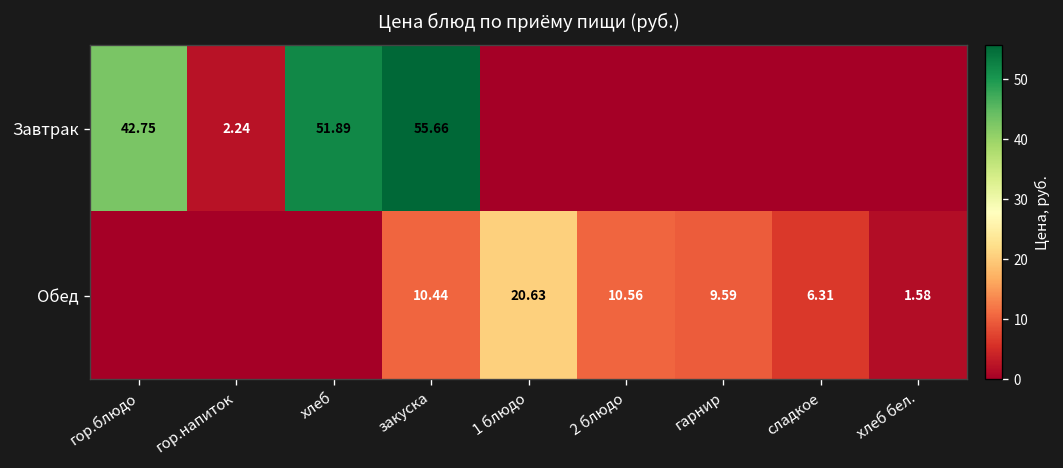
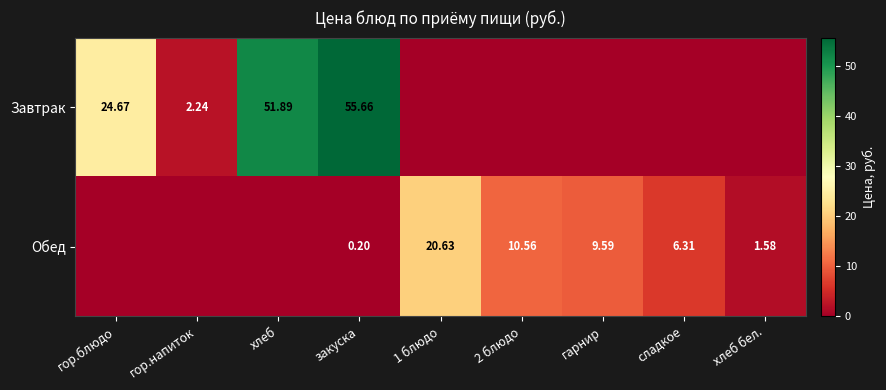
  {
    "Завтрак": {
-     "гор.блюдо": 42.75,
+     "гор.блюдо": 24.67,
      "гор.напиток": 2.24,
      "хлеб": 51.89,
      "закуска": 55.66
    },
    "Обед": {
-     "закуска": 10.44,
+     "закуска": 0.20,
      "1 блюдо": 20.63,
      "2 блюдо": 10.56,
      "гарнир": 9.59,
      "сладкое": 6.31,
      "хлеб бел.": 1.58
    }
  }
